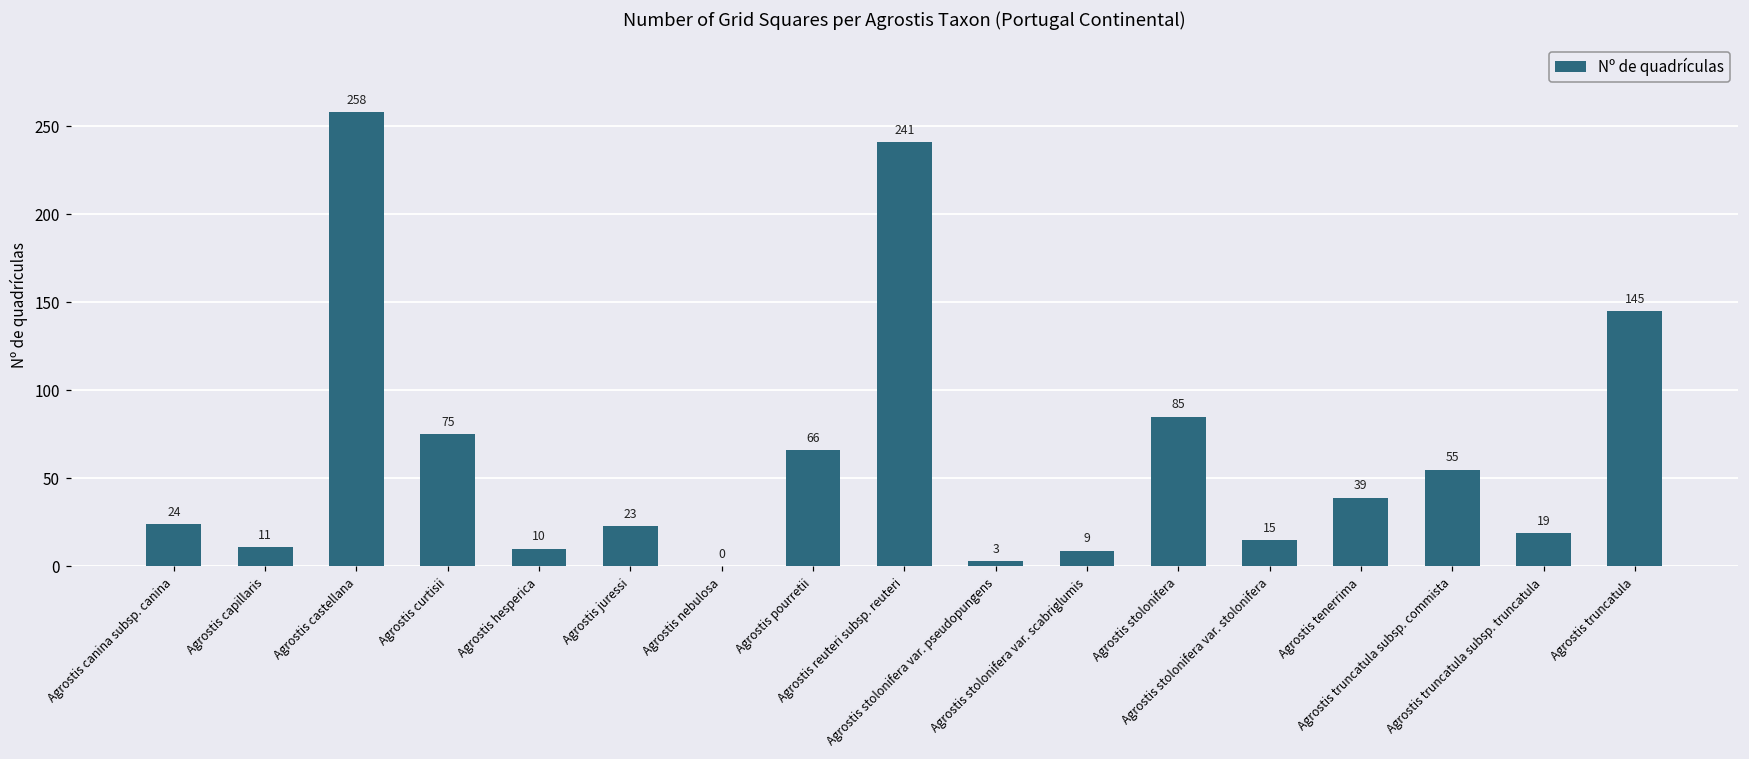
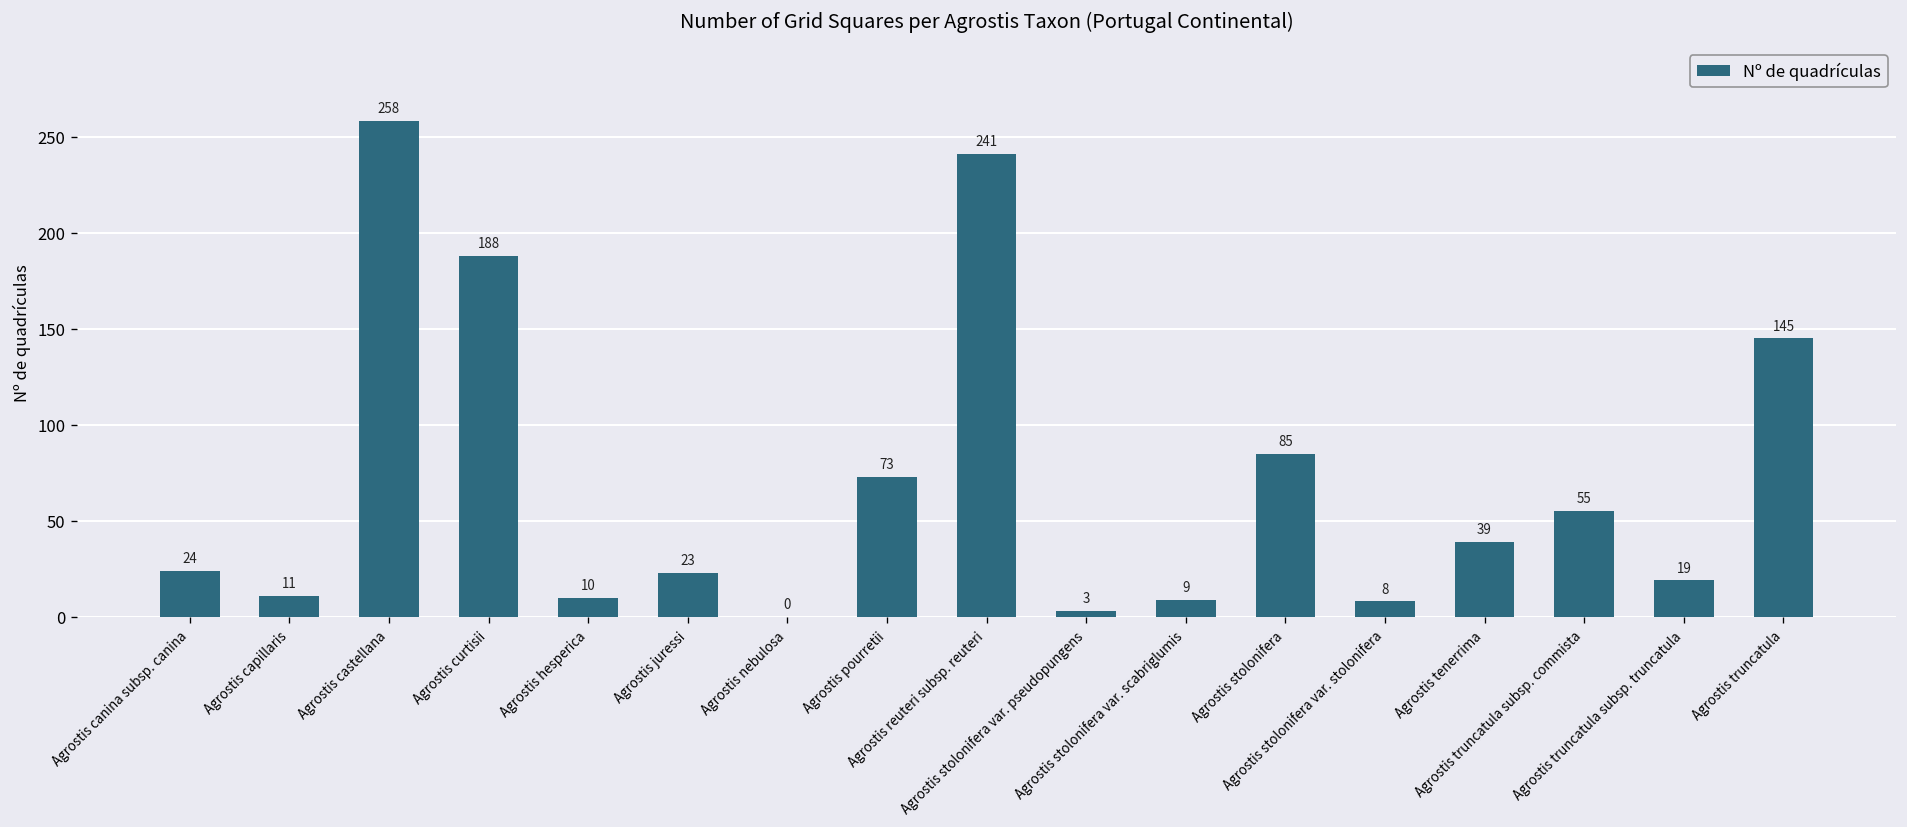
  {
    "Agrostis canina subsp. canina": 24,
    "Agrostis capillaris": 11,
    "Agrostis castellana": 258,
-   "Agrostis curtisii": 75,
+   "Agrostis curtisii": 188,
    "Agrostis hesperica": 10,
    "Agrostis juressi": 23,
    "Agrostis nebulosa": 0,
-   "Agrostis pourretii": 66,
+   "Agrostis pourretii": 73,
    "Agrostis reuteri subsp. reuteri": 241,
    "Agrostis stolonifera var. pseudopungens": 3,
    "Agrostis stolonifera var. scabriglumis": 9,
    "Agrostis stolonifera": 85,
-   "Agrostis stolonifera var. stolonifera": 15,
+   "Agrostis stolonifera var. stolonifera": 8,
    "Agrostis tenerrima": 39,
    "Agrostis truncatula subsp. commista": 55,
    "Agrostis truncatula subsp. truncatula": 19,
    "Agrostis truncatula": 145
  }
